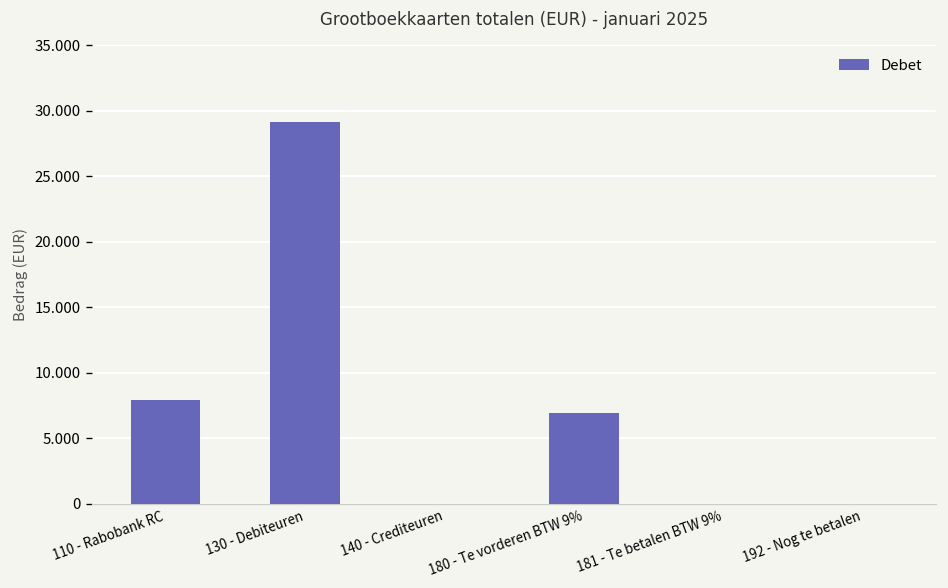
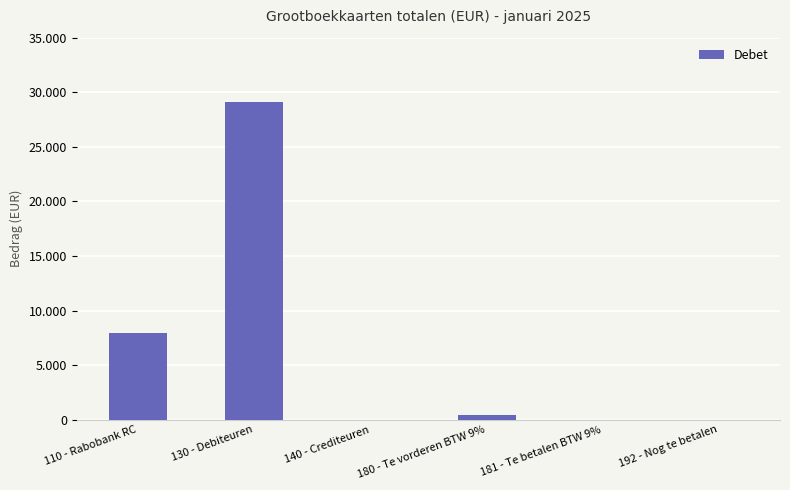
  {
    "110 - Rabobank RC": 7.9,
    "130 - Debiteuren": 29.1,
    "140 - Crediteuren": 0.0,
-   "180 - Te vorderen BTW 9%": 6.9,
+   "180 - Te vorderen BTW 9%": 0.4,
    "181 - Te betalen BTW 9%": 0.0,
    "192 - Nog te betalen": 0.0
  }
